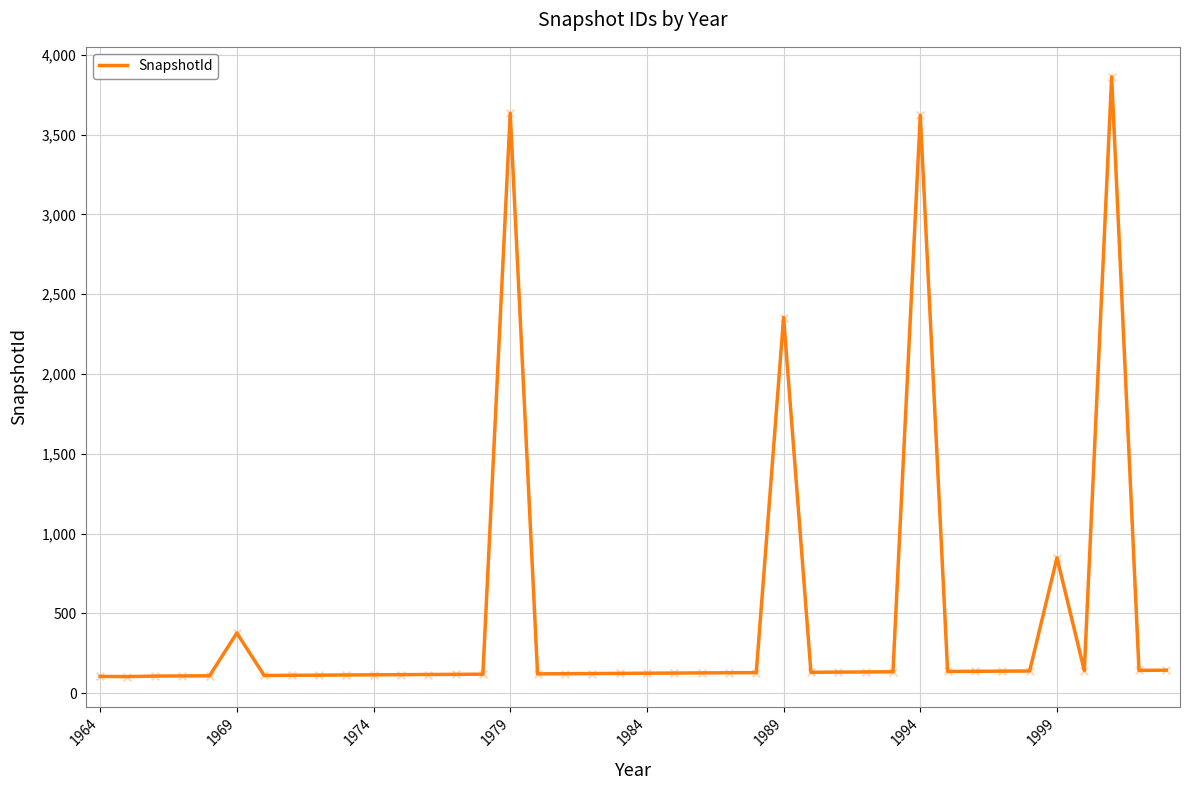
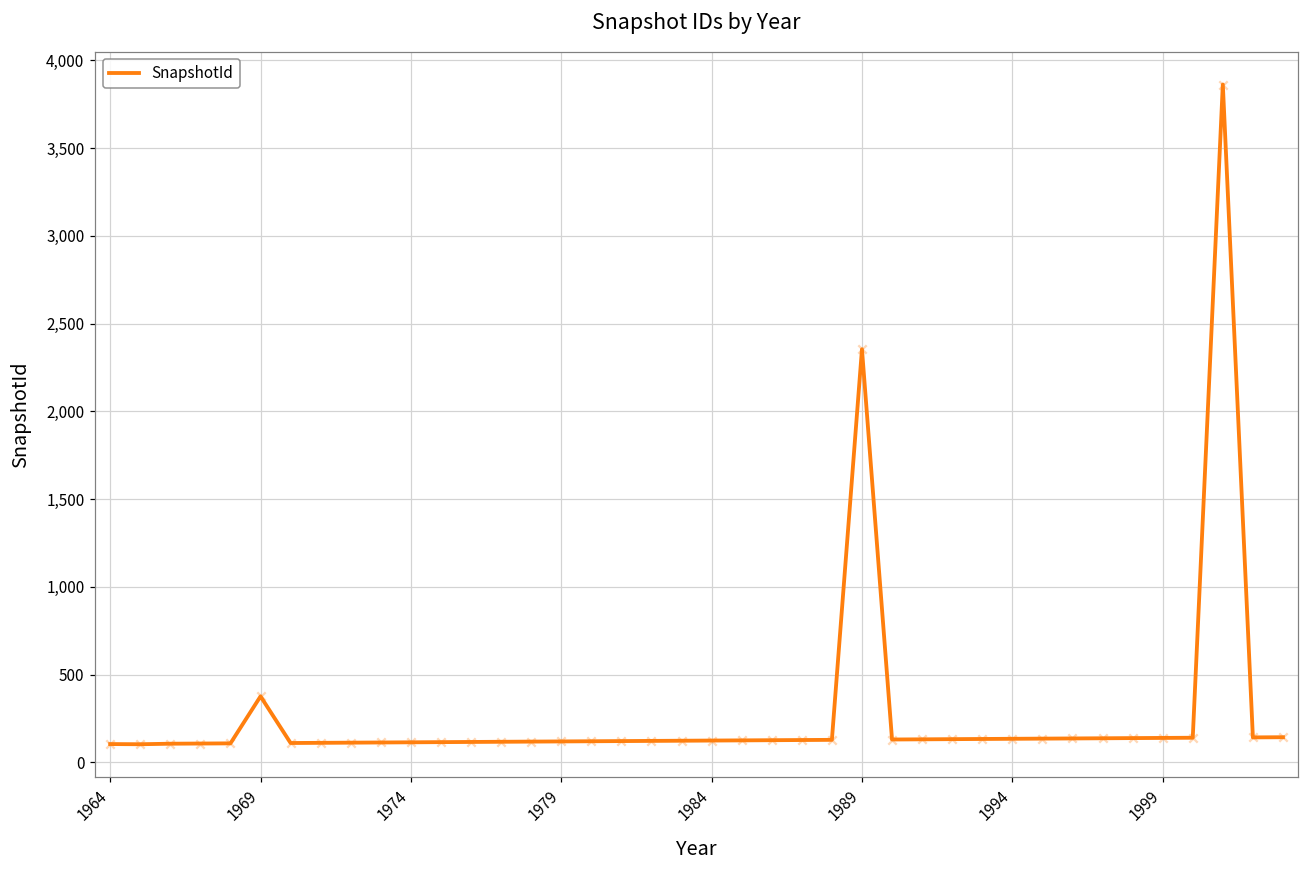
  {
    "1964": "100",
    "1969": "380",
    "1974": "110",
-   "1979": "3,630",
+   "1979": "120",
    "1984": "120",
    "1989": "2,350",
-   "1994": "3,620",
-   "1999": "850"
+   "1994": "130",
+   "1999": "140"
  }
